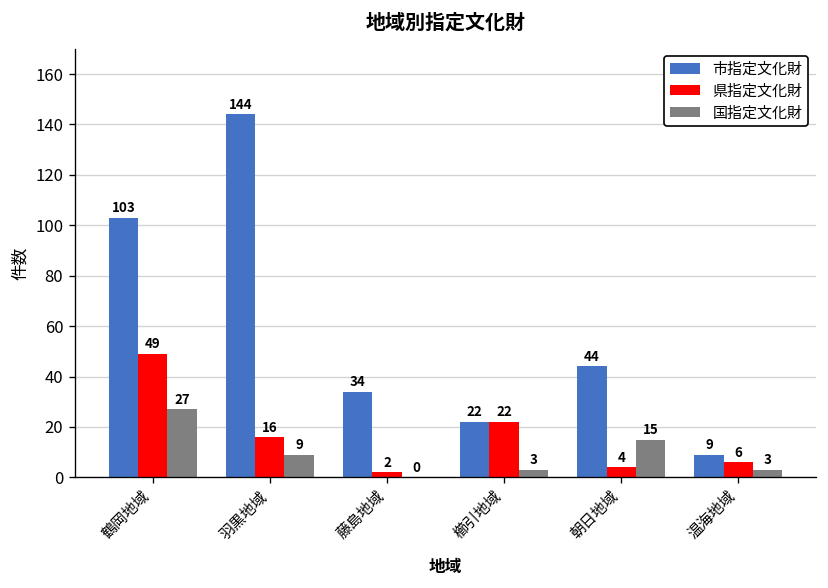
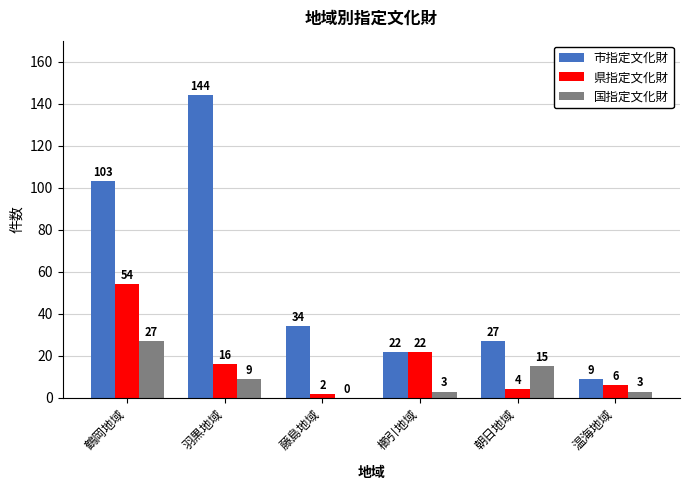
  {
    "市指定文化財": {
      "鶴岡地域": 103,
      "羽黒地域": 144,
      "藤島地域": 34,
      "櫛引地域": 22,
-     "朝日地域": 44,
+     "朝日地域": 27,
      "温海地域": 9
    },
    "県指定文化財": {
-     "鶴岡地域": 49,
+     "鶴岡地域": 54,
      "羽黒地域": 16,
      "藤島地域": 2,
      "櫛引地域": 22,
      "朝日地域": 4,
      "温海地域": 6
    },
    "国指定文化財": {
      "鶴岡地域": 27,
      "羽黒地域": 9,
      "藤島地域": 0,
      "櫛引地域": 3,
      "朝日地域": 15,
      "温海地域": 3
    }
  }
